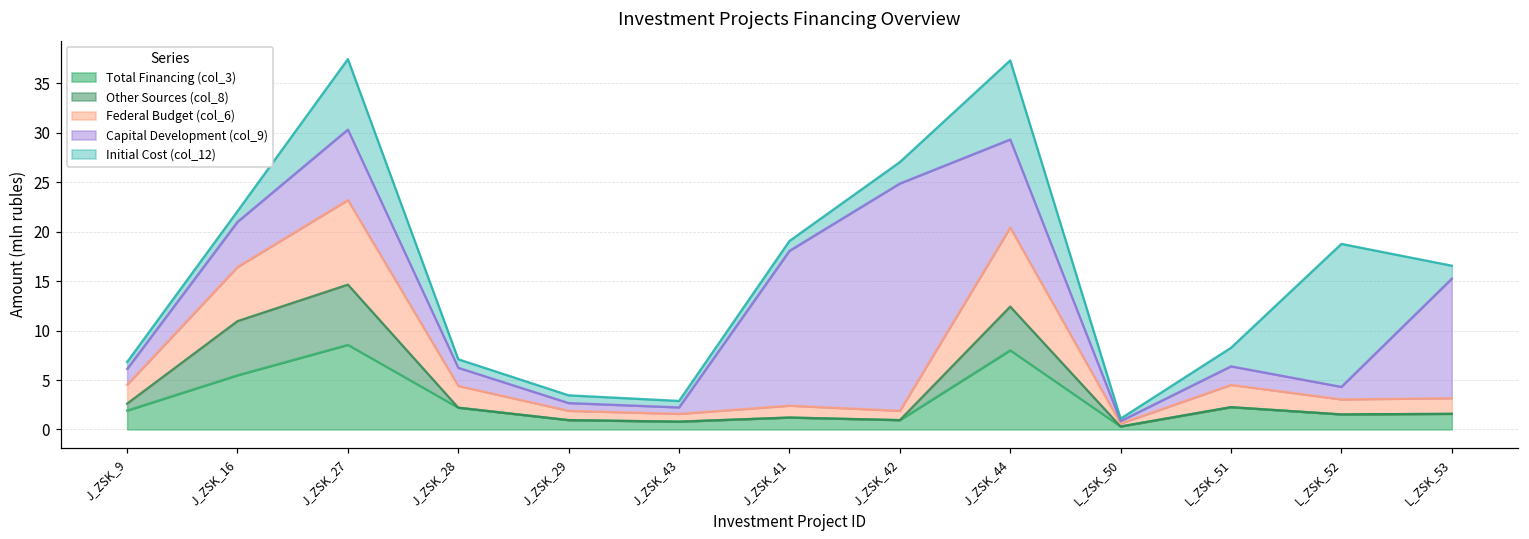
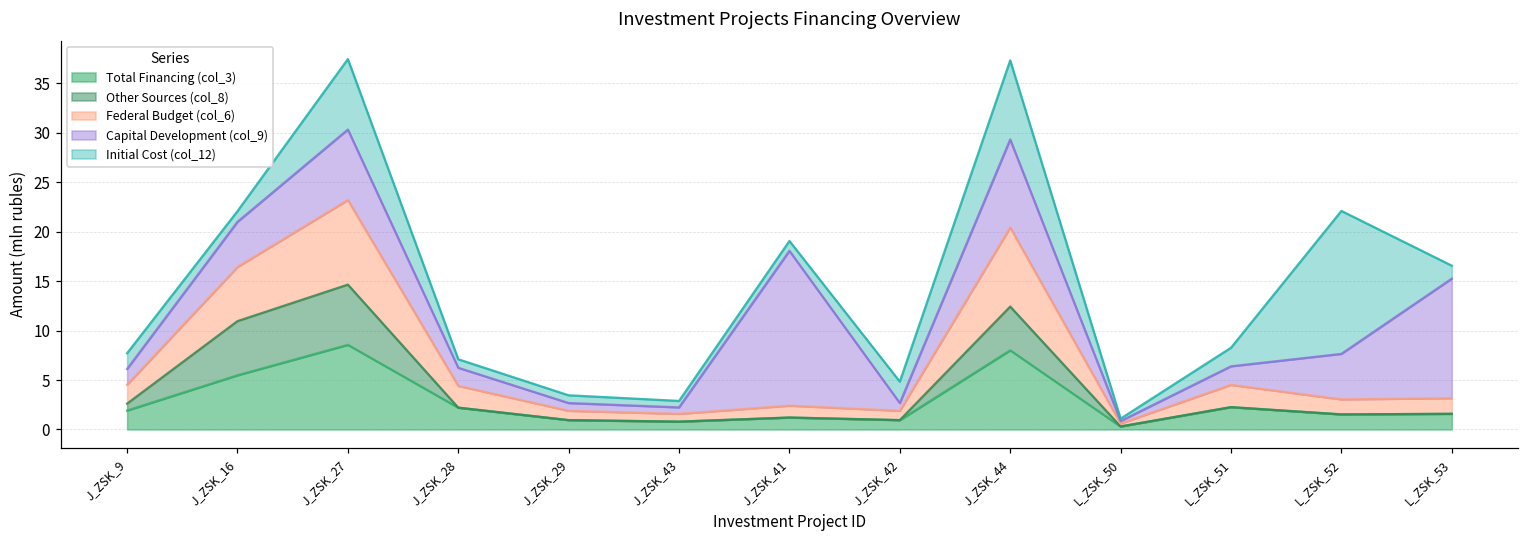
  {
    "Federal Budget (col_6)": {
      "J_ZSK_9": 2,
      "J_ZSK_16": 5,
      "J_ZSK_27": 9,
      "J_ZSK_28": 2,
      "J_ZSK_29": 1,
      "J_ZSK_43": 1,
      "J_ZSK_41": 1,
      "J_ZSK_42": 1,
      "J_ZSK_44": 8,
      "L_ZSK_51": 2,
      "L_ZSK_52": 2,
      "L_ZSK_53": 2
    },
    "Capital Development (col_9)": {
      "J_ZSK_9": 2,
      "J_ZSK_16": 5,
      "J_ZSK_27": 7,
      "J_ZSK_28": 2,
      "J_ZSK_29": 1,
      "J_ZSK_43": 1,
      "J_ZSK_41": 16,
-     "J_ZSK_42": 23,
+     "J_ZSK_42": 1,
      "J_ZSK_44": 9,
      "L_ZSK_51": 2,
-     "L_ZSK_52": 1,
+     "L_ZSK_52": 5,
      "L_ZSK_53": 12
    },
    "Initial Cost (col_12)": {
-     "J_ZSK_9": 1,
+     "J_ZSK_9": 2,
      "J_ZSK_16": 1,
      "J_ZSK_27": 7,
      "J_ZSK_28": 1,
      "J_ZSK_29": 1,
      "J_ZSK_43": 1,
      "J_ZSK_41": 1,
      "J_ZSK_42": 2,
      "J_ZSK_44": 8,
      "L_ZSK_51": 2,
      "L_ZSK_52": 14,
      "L_ZSK_53": 1
    }
  }
